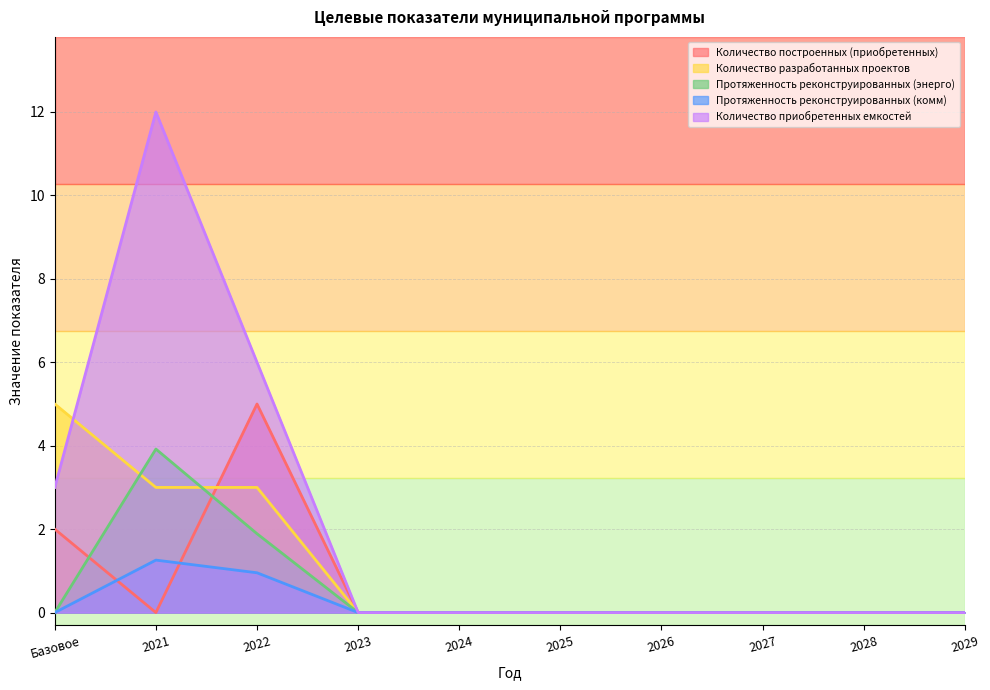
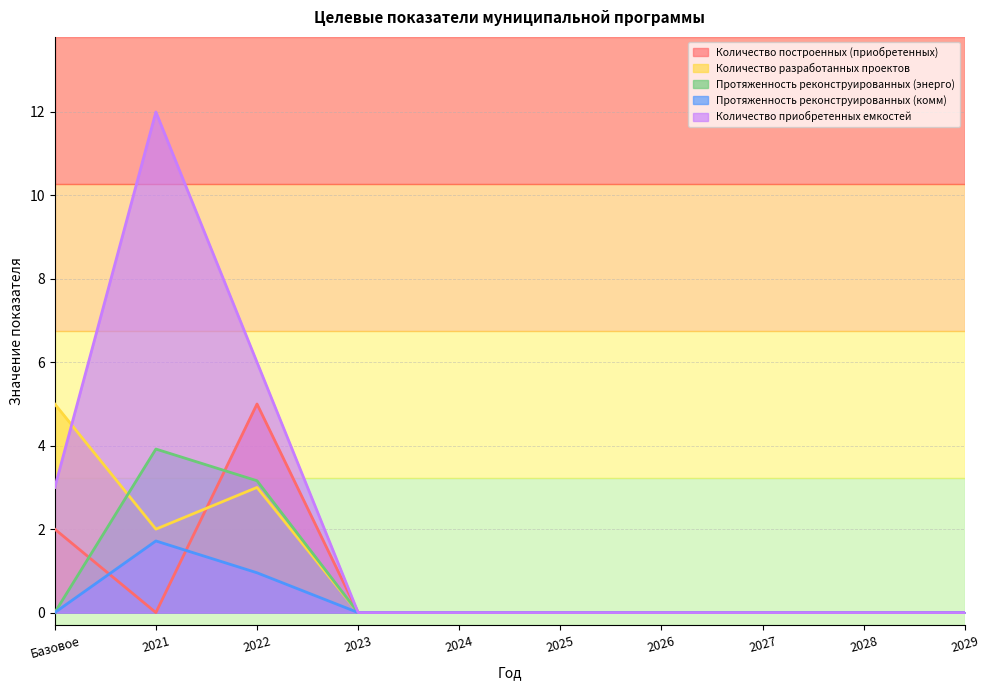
  {
    "Количество построенных (приобретенных)": {
      "Базовое": 2.0,
      "2021": 0.0,
      "2022": 5.0
    },
    "Количество разработанных проектов": {
      "Базовое": 5,
-     "2021": 3,
+     "2021": 2,
      "2022": 3
    },
    "Протяженность реконструированных (энерго)": {
      "2021": 3.9,
-     "2022": 1.9
+     "2022": 3.2
    },
    "Протяженность реконструированных (комм)": {
-     "2021": 1.3,
+     "2021": 1.7,
      "2022": 1.0
    },
    "Количество приобретенных емкостей": {
      "Базовое": 3.0,
      "2021": 12.0,
      "2022": 6.0
    }
  }
